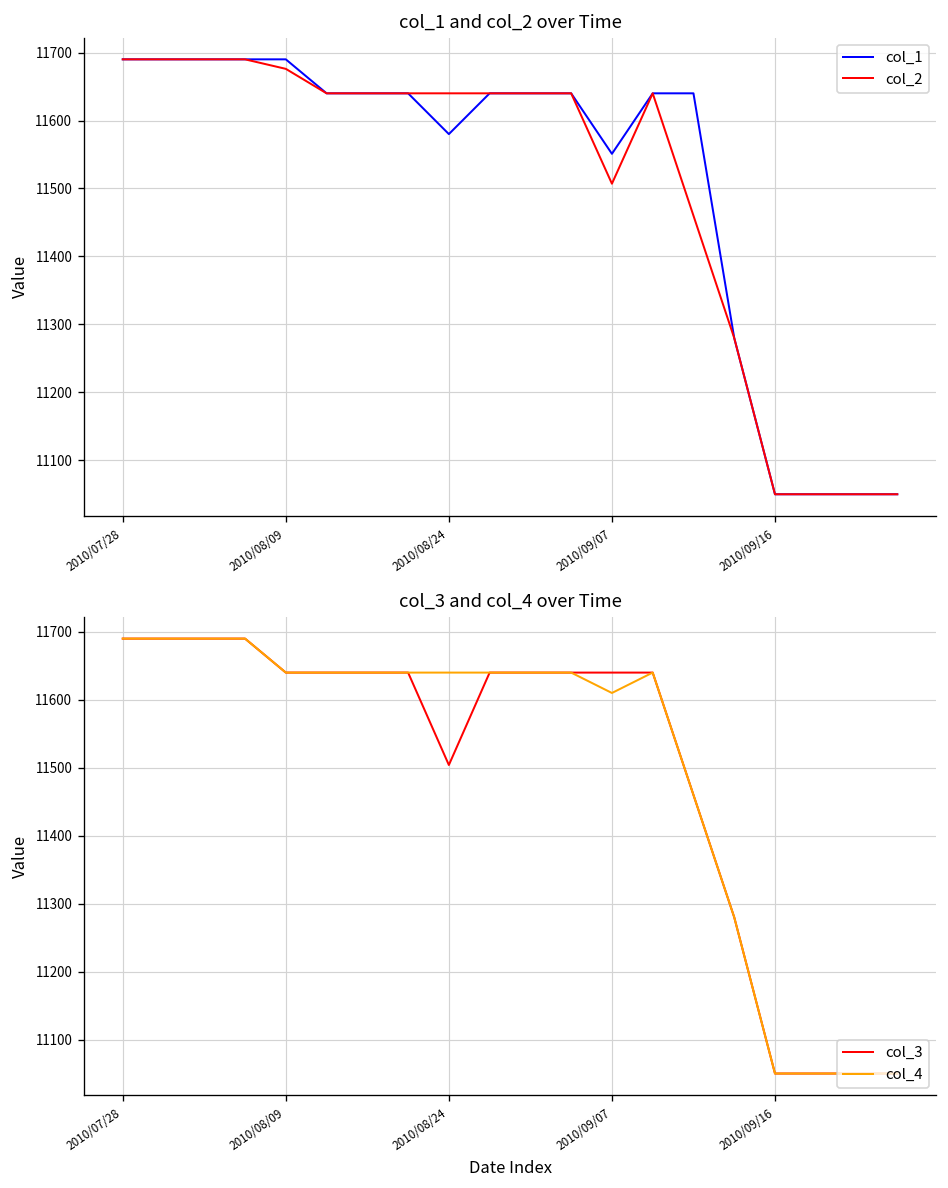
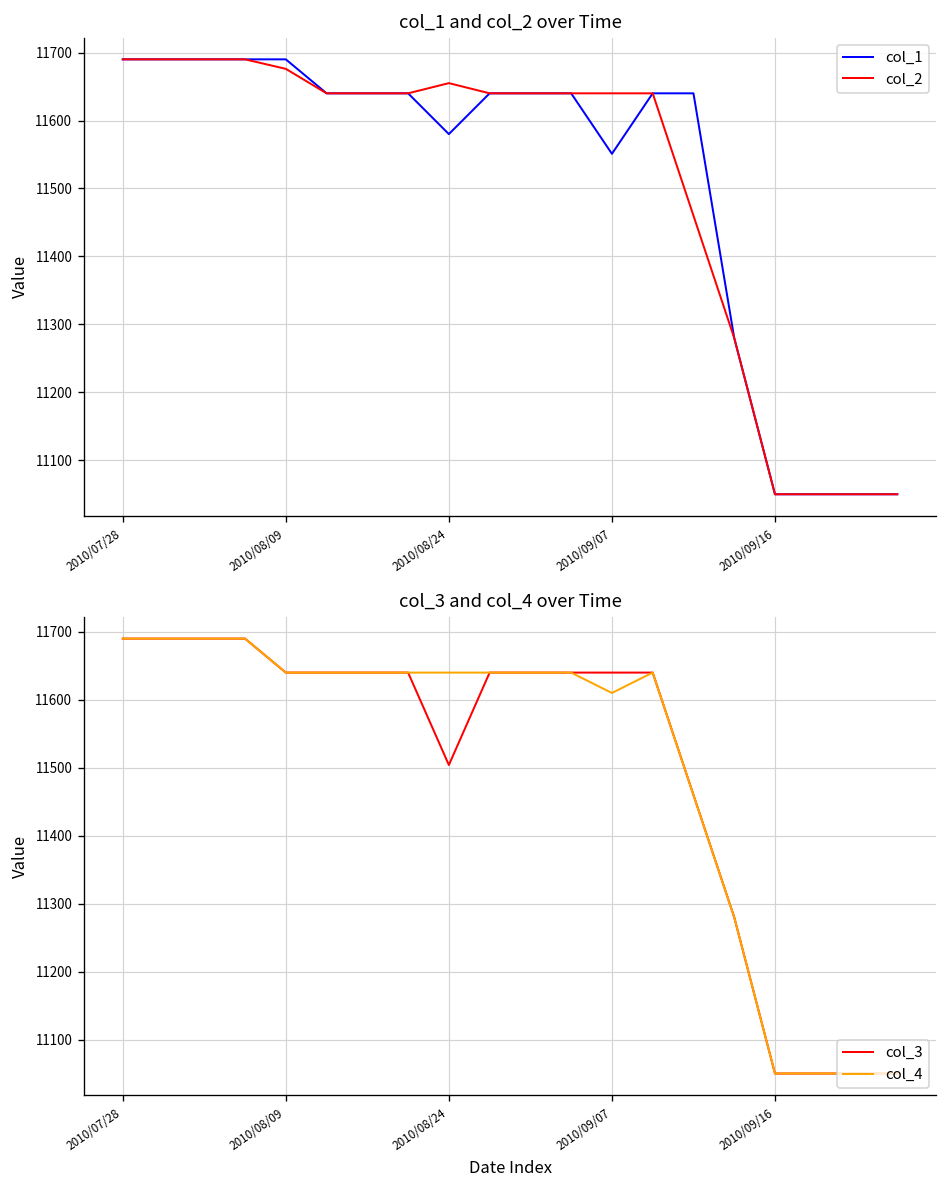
  {
    "col_1 and col_2 over Time": {
      "col_1": {
        "2010/08/09": 11690,
        "2010/08/24": 11580,
        "2010/09/07": 11550
      },
      "col_2": {
        "2010/08/09": 11680,
-       "2010/08/24": 11640,
-       "2010/09/07": 11510
+       "2010/08/24": 11660,
+       "2010/09/07": 11640
      }
    },
    "col_3 and col_4 over Time": {
      "col_3": {
        "2010/08/24": 11500,
        "2010/09/07": 11640
      },
      "col_4": {
        "2010/08/24": 11640,
        "2010/09/07": 11610
      }
    }
  }
